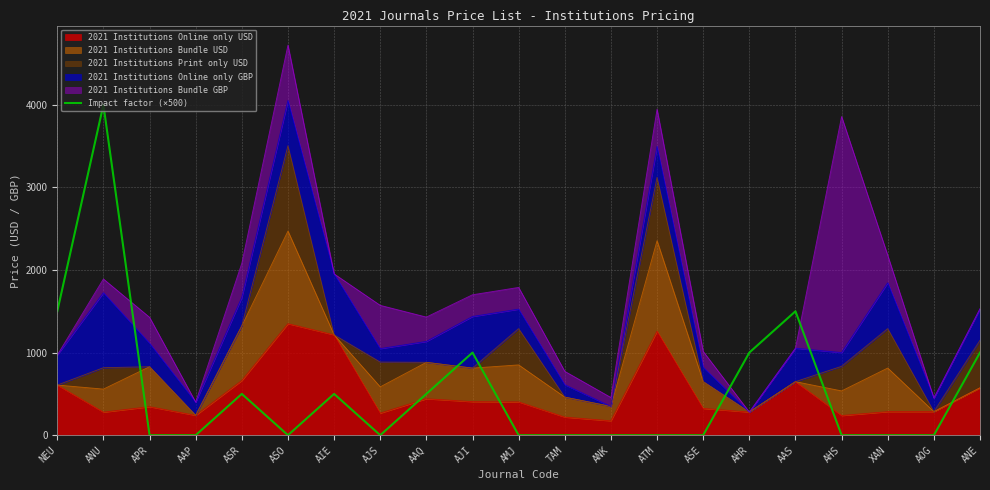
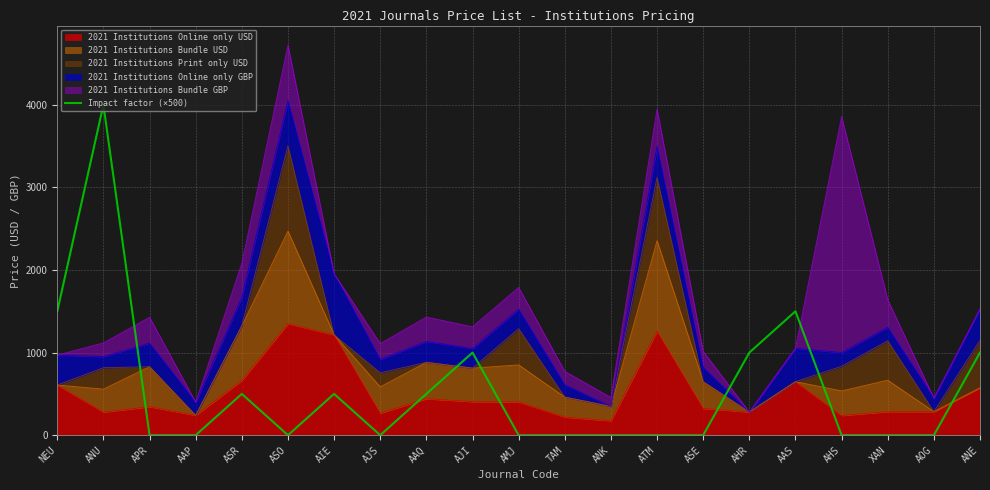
  {
    "2021 Institutions Online only USD": {
      "ANU": 300,
      "APR": 300,
      "ASR": 700,
      "ASO": 1400,
      "AJS": 300,
      "AAQ": 400,
      "AJI": 400,
      "AMJ": 400,
      "TAM": 200,
      "ANK": 200,
      "ATM": 1300,
      "ASE": 300,
      "AHS": 200,
      "XAN": 300
    },
    "2021 Institutions Bundle USD": {
      "ANU": 300,
      "ASO": 1100,
      "AJS": 300,
      "AMJ": 400,
      "ATM": 1100,
      "AHS": 300,
-     "XAN": 500
+     "XAN": 400
    },
    "2021 Institutions Print only USD": {
      "ANU": 300,
      "ASO": 1000,
-     "AJS": 300,
+     "AJS": 200,
      "AMJ": 400,
      "ATM": 800,
      "AHS": 300,
      "XAN": 500,
      "ANE": 600
    },
    "2021 Institutions Online only GBP": {
-     "ANU": 900,
+     "ANU": 100,
      "APR": 300,
      "ASR": 300,
      "ASO": 500,
      "AJS": 200,
      "AAQ": 300,
-     "AJI": 600,
+     "AJI": 200,
      "AMJ": 200,
      "TAM": 200,
      "ATM": 400,
      "ASE": 200,
      "AHS": 200,
-     "XAN": 600
+     "XAN": 200
    },
    "2021 Institutions Bundle GBP": {
      "ANU": 200,
      "APR": 300,
      "ASR": 400,
      "ASO": 700,
-     "AJS": 500,
+     "AJS": 200,
      "AAQ": 300,
      "AJI": 300,
      "AMJ": 300,
      "TAM": 200,
      "ANK": 100,
      "ATM": 400,
      "ASE": 200,
      "AHS": 2900,
      "XAN": 300
    },
    "Impact factor (×500)": {
      "NEU": 1500,
      "APR": 0,
      "AAP": 0,
      "ASR": 500,
      "ASO": 0,
      "AIE": 500,
      "AJS": 0,
      "AAQ": 500,
      "AJI": 1000,
      "AMJ": 0,
      "TAM": 0,
      "ANK": 0,
      "ATM": 0,
      "ASE": 0,
      "AHR": 1000,
      "AAS": 1500,
      "AHS": 0,
      "XAN": 0,
      "AOG": 0,
      "ANE": 1000
    }
  }
